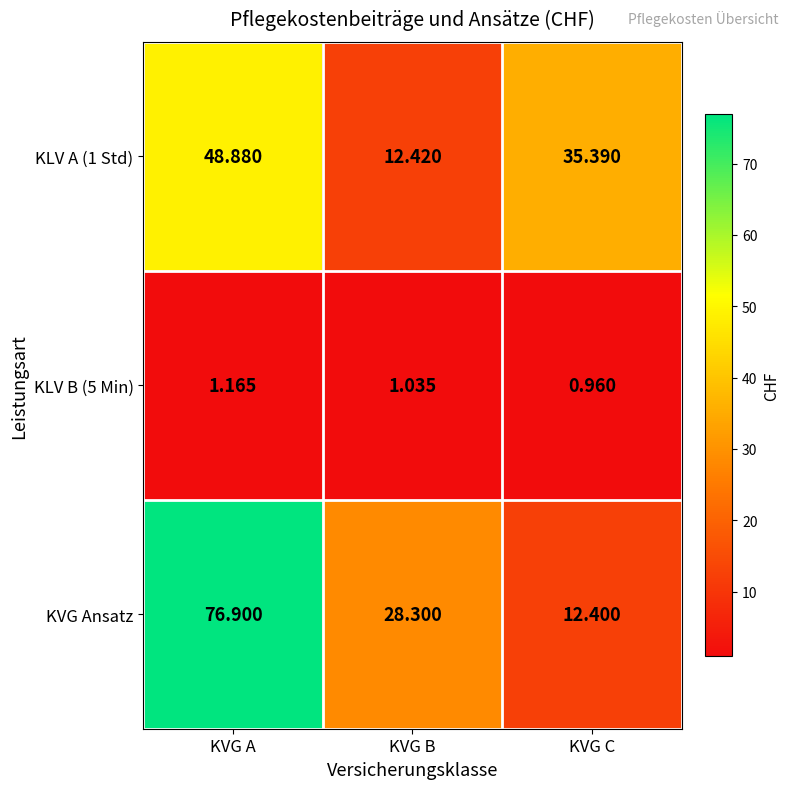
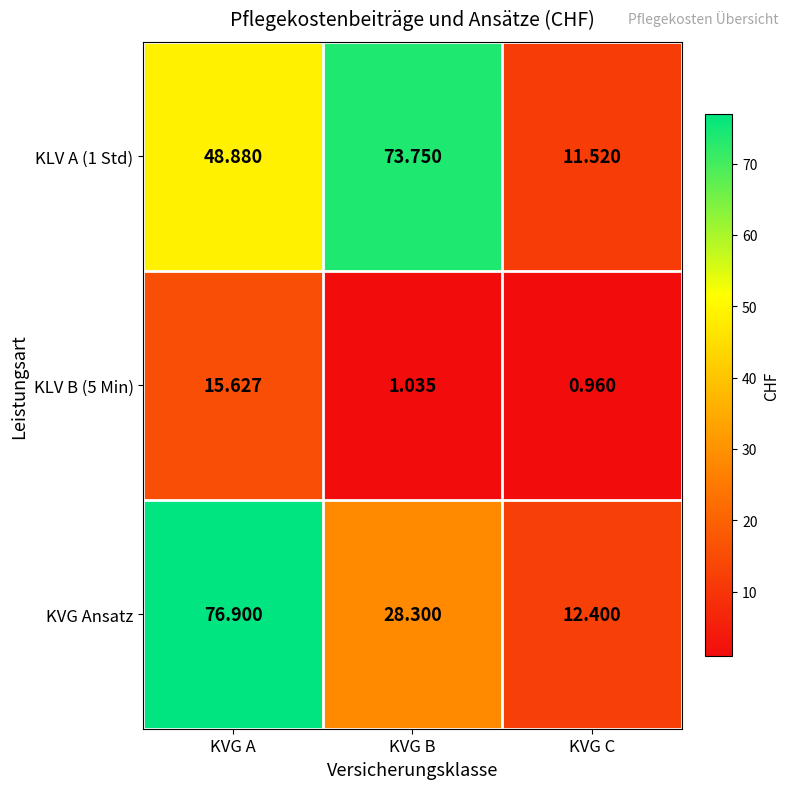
  {
    "KLV A (1 Std)": {
      "KVG A": 48.880,
-     "KVG B": 12.420,
-     "KVG C": 35.390
+     "KVG B": 73.750,
+     "KVG C": 11.520
    },
    "KLV B (5 Min)": {
-     "KVG A": 1.165,
+     "KVG A": 15.627,
      "KVG B": 1.035,
      "KVG C": 0.960
    },
    "KVG Ansatz": {
      "KVG A": 76.900,
      "KVG B": 28.300,
      "KVG C": 12.400
    }
  }
